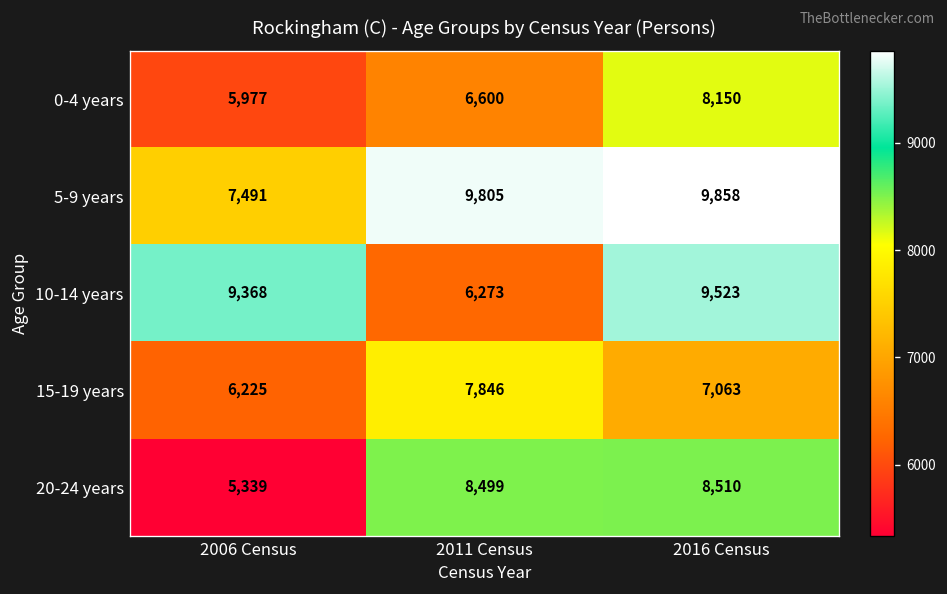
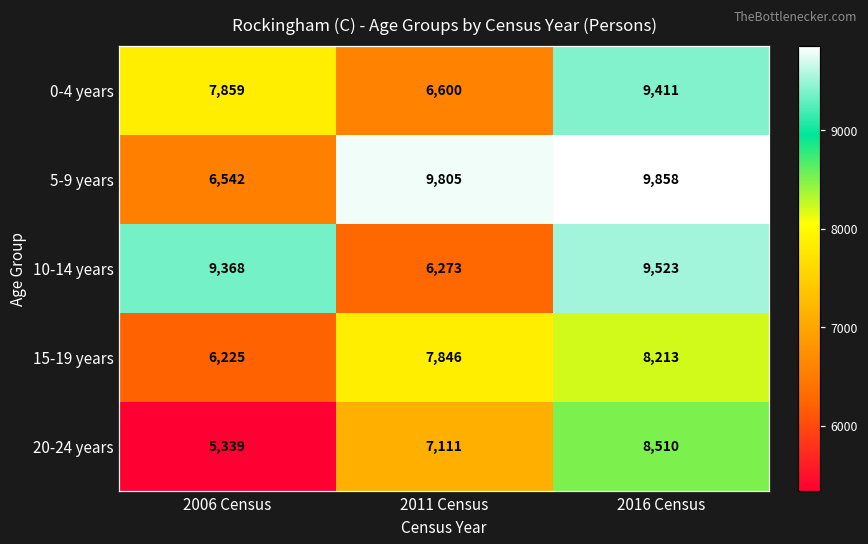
  {
    "0-4 years": {
-     "2006 Census": "5,977",
+     "2006 Census": "7,859",
      "2011 Census": "6,600",
-     "2016 Census": "8,150"
+     "2016 Census": "9,411"
    },
    "5-9 years": {
-     "2006 Census": "7,491",
+     "2006 Census": "6,542",
      "2011 Census": "9,805",
      "2016 Census": "9,858"
    },
    "10-14 years": {
      "2006 Census": "9,368",
      "2011 Census": "6,273",
      "2016 Census": "9,523"
    },
    "15-19 years": {
      "2006 Census": "6,225",
      "2011 Census": "7,846",
-     "2016 Census": "7,063"
+     "2016 Census": "8,213"
    },
    "20-24 years": {
      "2006 Census": "5,339",
-     "2011 Census": "8,499",
+     "2011 Census": "7,111",
      "2016 Census": "8,510"
    }
  }
